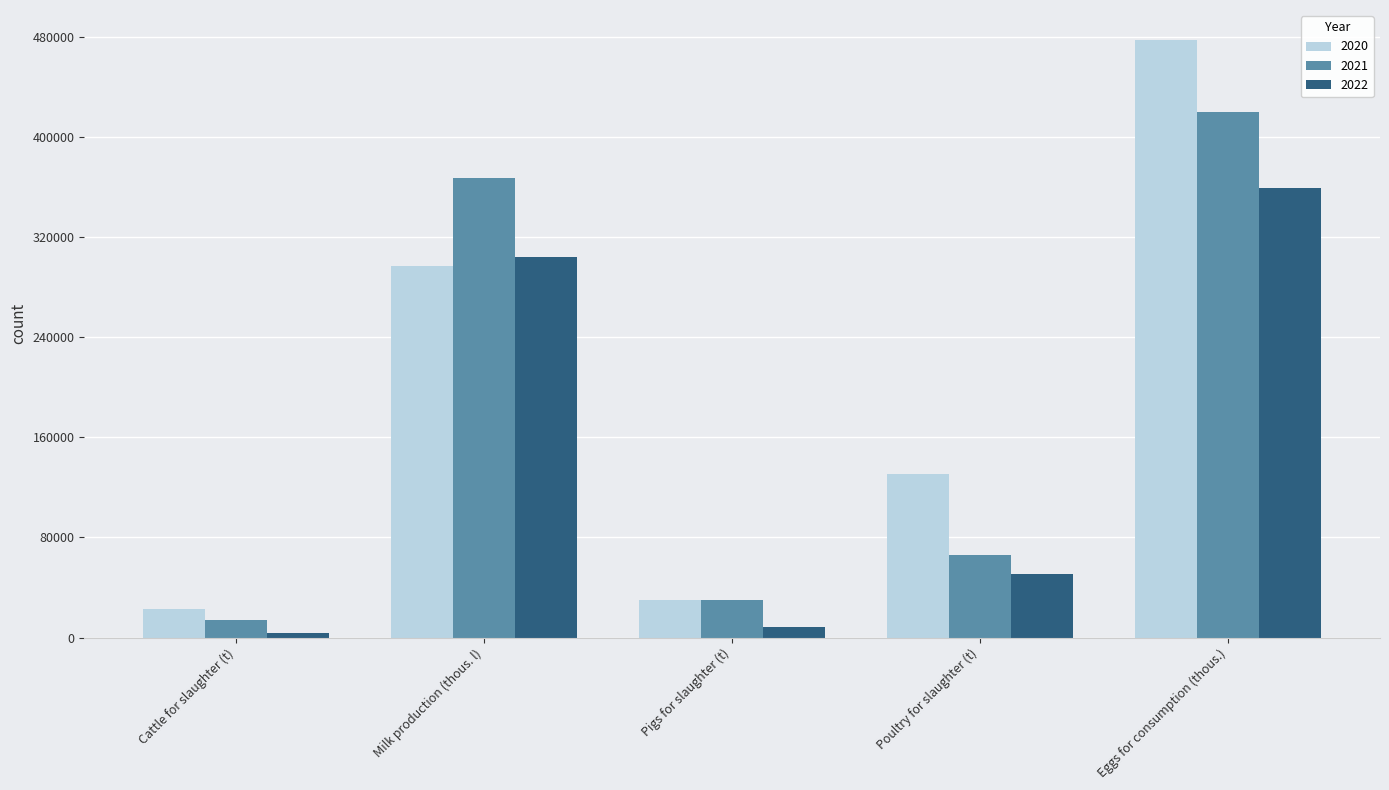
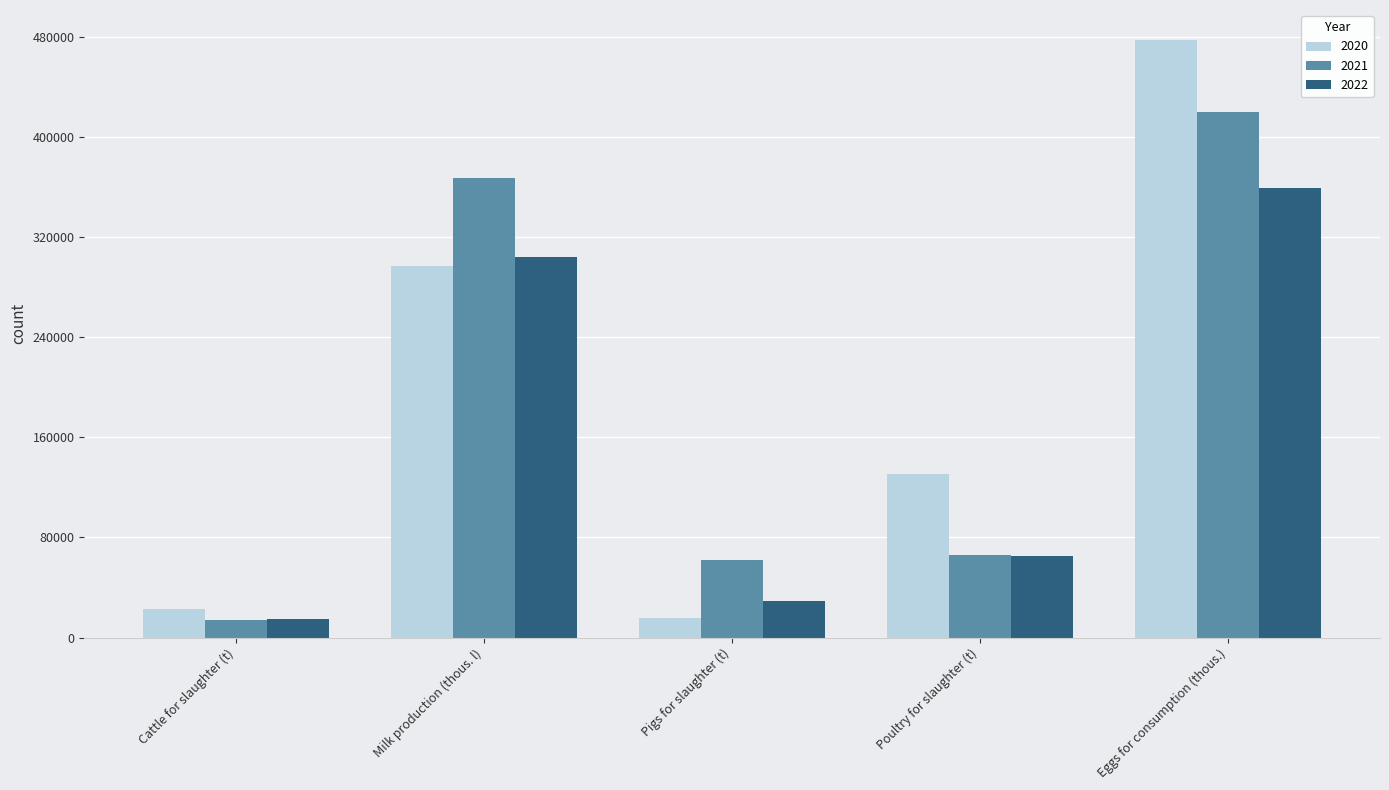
  {
    "2020": {
      "Cattle for slaughter (t)": 23000,
      "Milk production (thous. l)": 297000,
-     "Pigs for slaughter (t)": 30000,
+     "Pigs for slaughter (t)": 16000,
      "Poultry for slaughter (t)": 131000,
      "Eggs for consumption (thous.)": 478000
    },
    "2021": {
      "Cattle for slaughter (t)": 14000,
      "Milk production (thous. l)": 367000,
-     "Pigs for slaughter (t)": 30000,
+     "Pigs for slaughter (t)": 62000,
      "Poultry for slaughter (t)": 66000,
      "Eggs for consumption (thous.)": 420000
    },
    "2022": {
-     "Cattle for slaughter (t)": 4000,
+     "Cattle for slaughter (t)": 15000,
      "Milk production (thous. l)": 304000,
-     "Pigs for slaughter (t)": 8000,
-     "Poultry for slaughter (t)": 51000,
+     "Pigs for slaughter (t)": 29000,
+     "Poultry for slaughter (t)": 65000,
      "Eggs for consumption (thous.)": 359000
    }
  }
